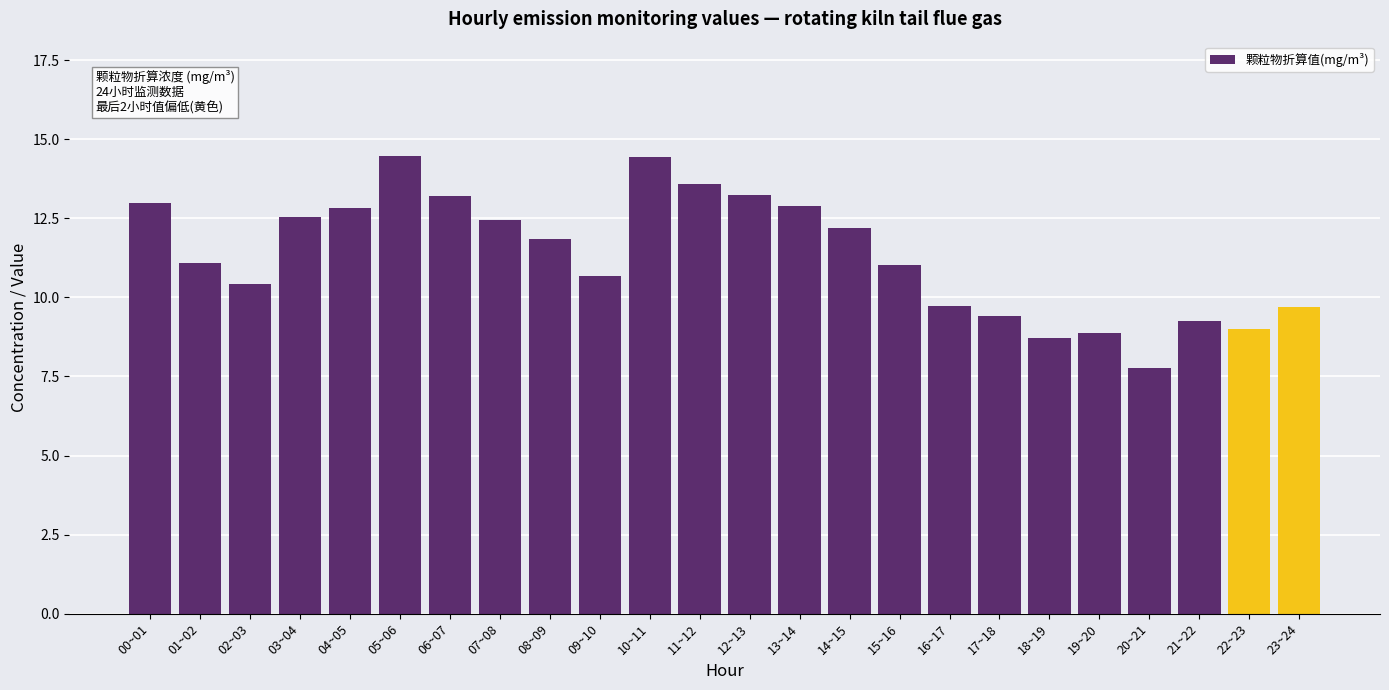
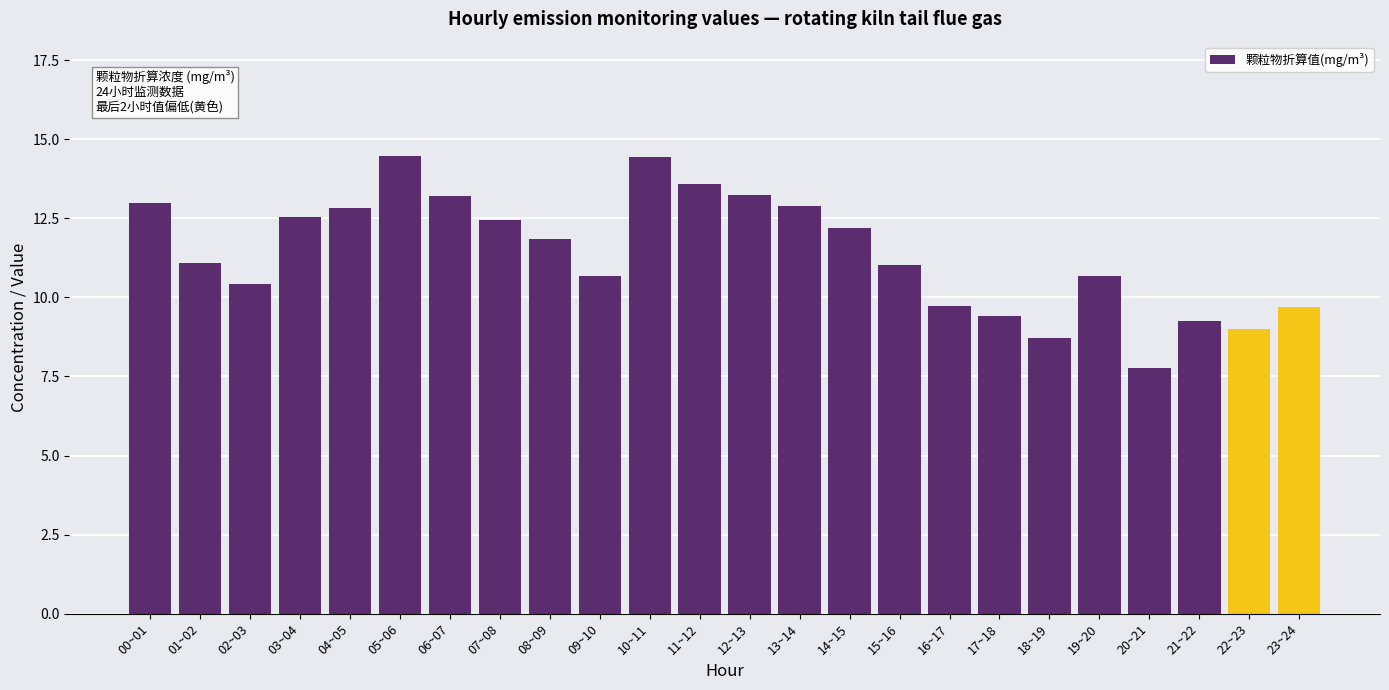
  {
    "00~01": 13.0,
    "01~02": 11.1,
    "02~03": 10.4,
    "03~04": 12.5,
    "04~05": 12.8,
    "05~06": 14.5,
    "06~07": 13.2,
    "07~08": 12.5,
    "08~09": 11.9,
    "09~10": 10.7,
    "10~11": 14.4,
    "11~12": 13.6,
    "12~13": 13.2,
    "13~14": 12.9,
    "14~15": 12.2,
    "15~16": 11.0,
    "16~17": 9.7,
    "17~18": 9.4,
    "18~19": 8.7,
-   "19~20": 8.9,
+   "19~20": 10.7,
    "20~21": 7.8,
    "21~22": 9.3,
    "22~23": 9.0,
    "23~24": 9.7
  }
